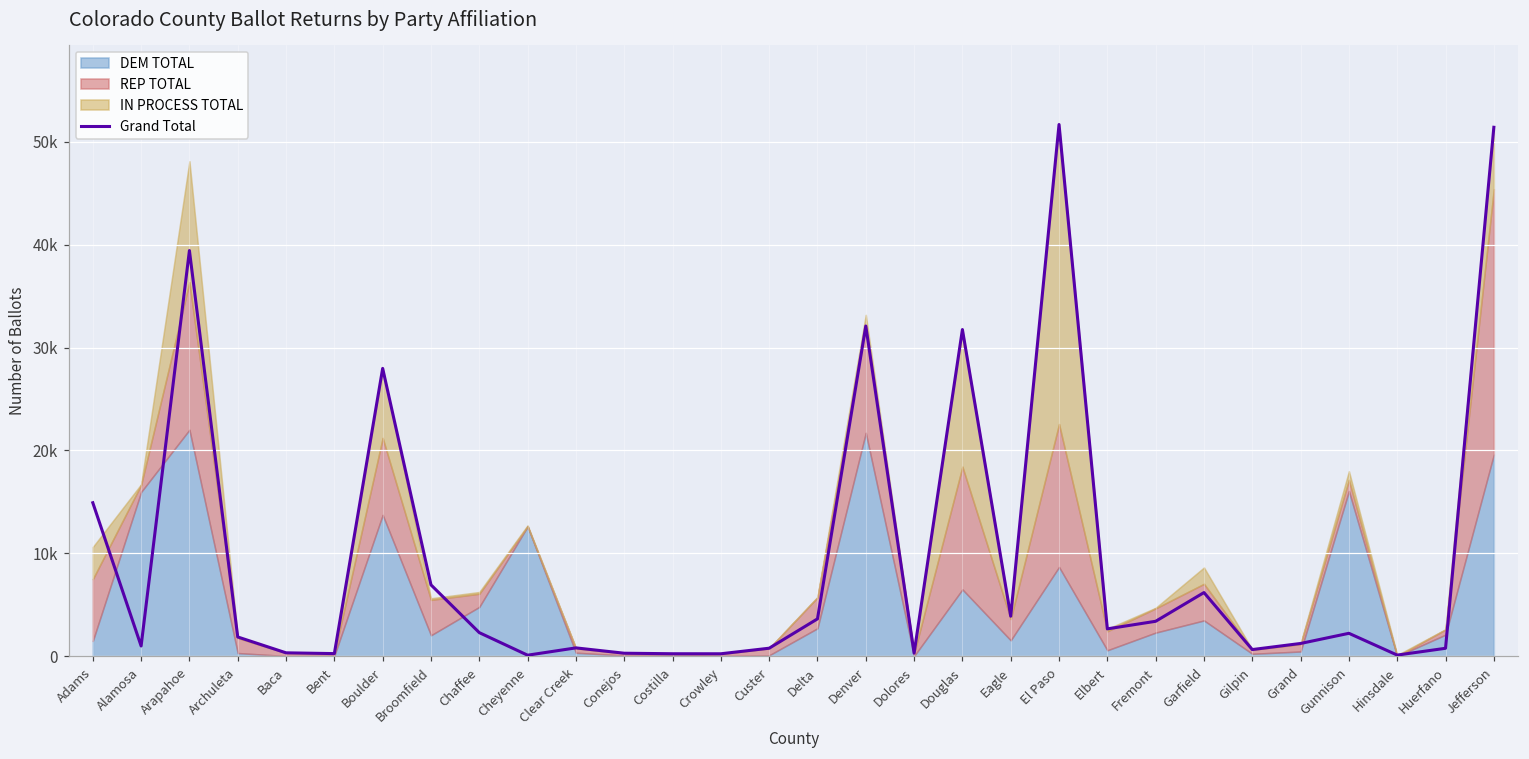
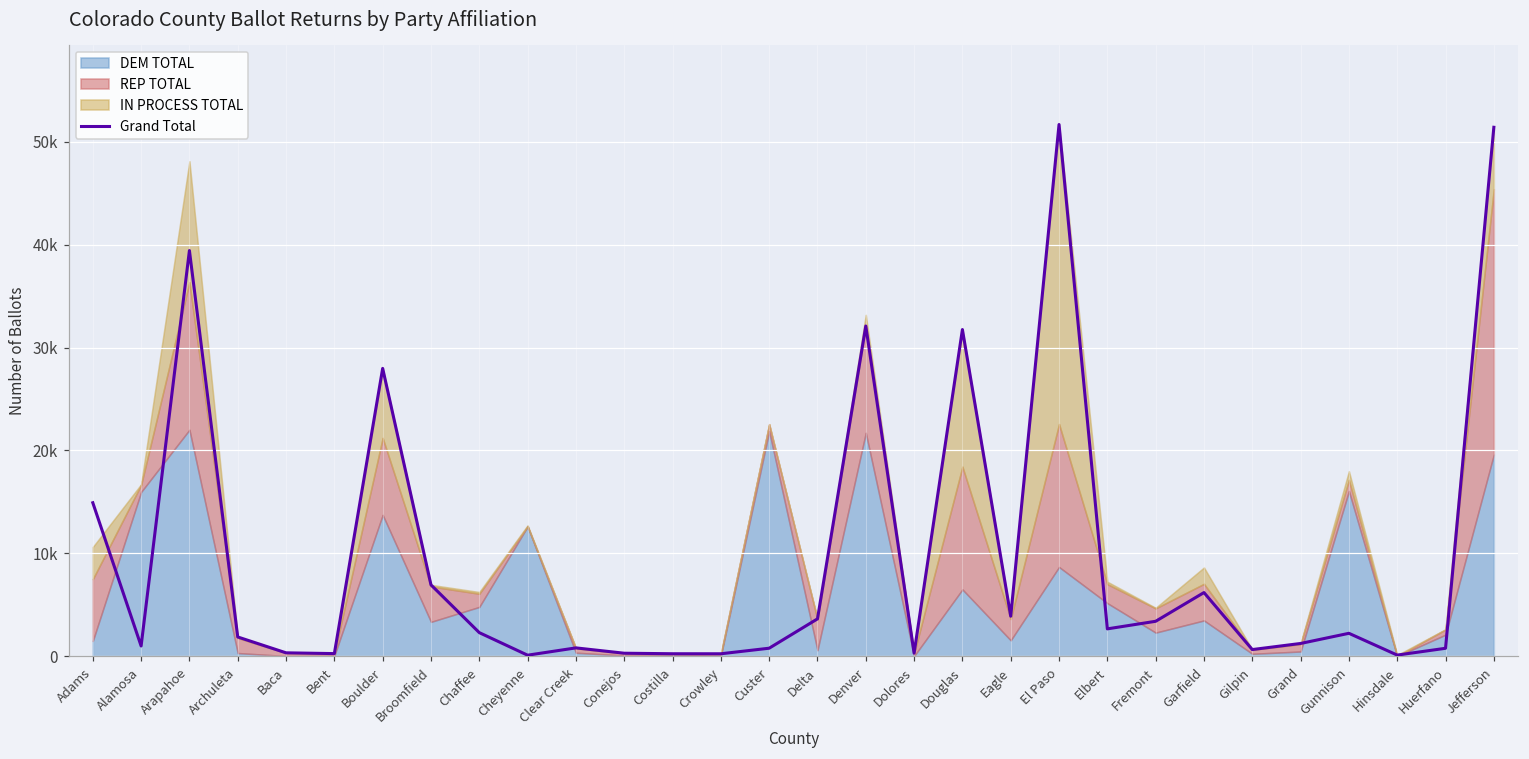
  {
    "Grand Total": {
      "Adams": 15000,
      "Alamosa": 1000,
      "Arapahoe": 39000,
      "Chaffee": 2000,
      "Cheyenne": 0,
      "Fremont": 3000,
      "Garfield": 6000,
      "Gunnison": 2000,
      "Huerfano": 1000
    },
    "DEM TOTAL": {
      "Adams": 1000,
      "Alamosa": 16000,
      "Arapahoe": 22000,
      "Archuleta": 0,
      "Boulder": 14000,
-     "Broomfield": 2000,
+     "Broomfield": 3000,
      "Chaffee": 5000,
      "Clear Creek": 0,
-     "Custer": 0,
-     "Delta": 3000,
+     "Custer": 22000,
+     "Delta": 1000,
      "Denver": 22000,
      "Douglas": 6000,
      "Eagle": 2000,
      "El Paso": 9000,
-     "Elbert": 1000,
+     "Elbert": 5000,
      "Fremont": 2000,
      "Garfield": 3000,
      "Grand": 0,
      "Gunnison": 16000,
      "Huerfano": 2000,
      "Jefferson": 20000
    }
  }
